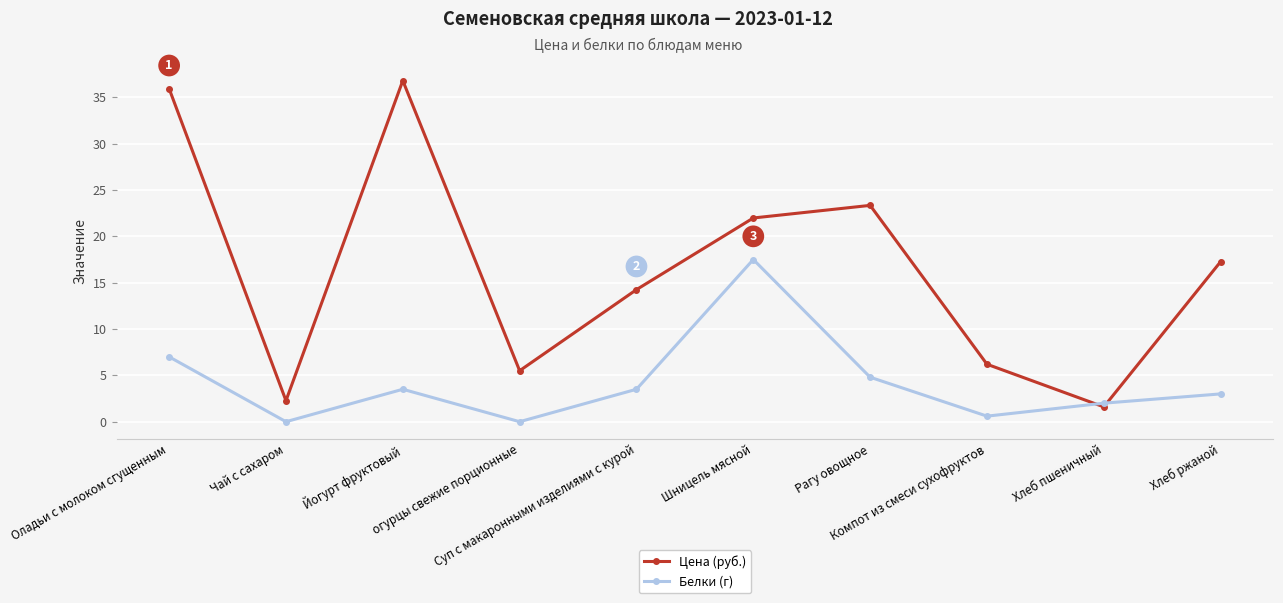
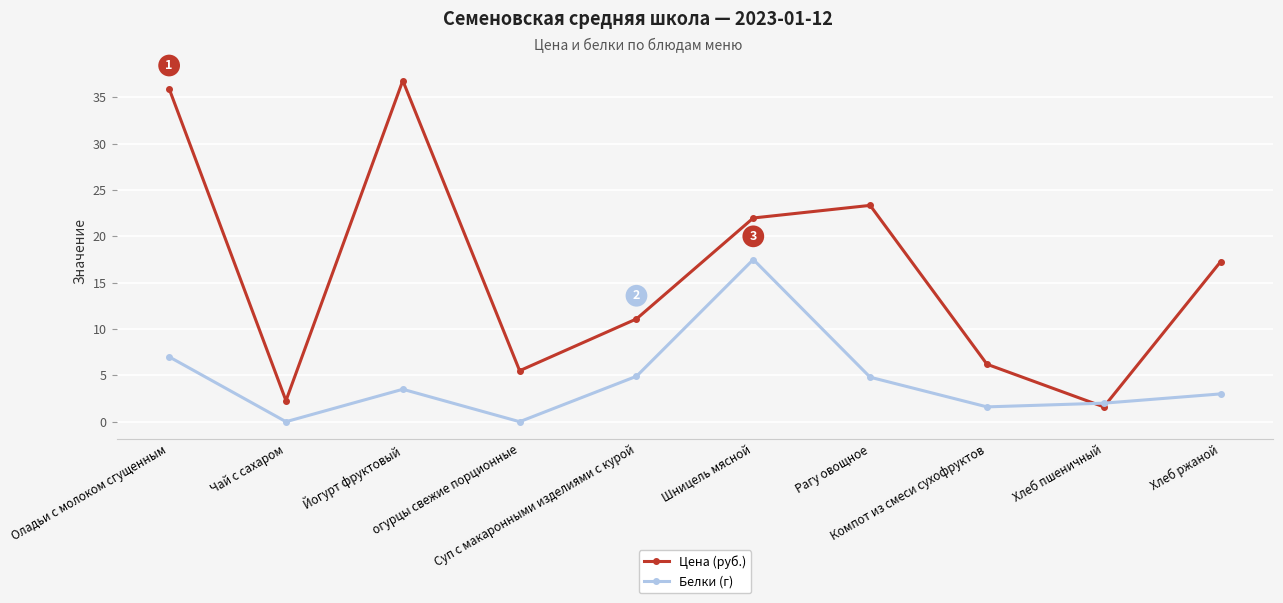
  {
    "Цена (руб.)": {
      "Чай с сахаром": 2,
      "Йогурт фруктовый": 37,
      "огурцы свежие порционные": 6,
-     "Суп с макаронными изделиями с курой": 14,
+     "Суп с макаронными изделиями с курой": 11,
      "Рагу овощное": 23,
      "Компот из смеси сухофруктов": 6,
      "Хлеб пшеничный": 2,
      "Хлеб ржаной": 17
    },
    "Белки (г)": {
      "Оладьи с молоком сгущенным": 7,
      "Чай с сахаром": 0,
      "Йогурт фруктовый": 4,
      "огурцы свежие порционные": 0,
-     "Суп с макаронными изделиями с курой": 4,
+     "Суп с макаронными изделиями с курой": 5,
      "Шницель мясной": 18,
      "Рагу овощное": 5,
-     "Компот из смеси сухофруктов": 1,
+     "Компот из смеси сухофруктов": 2,
      "Хлеб пшеничный": 2,
      "Хлеб ржаной": 3
    }
  }
